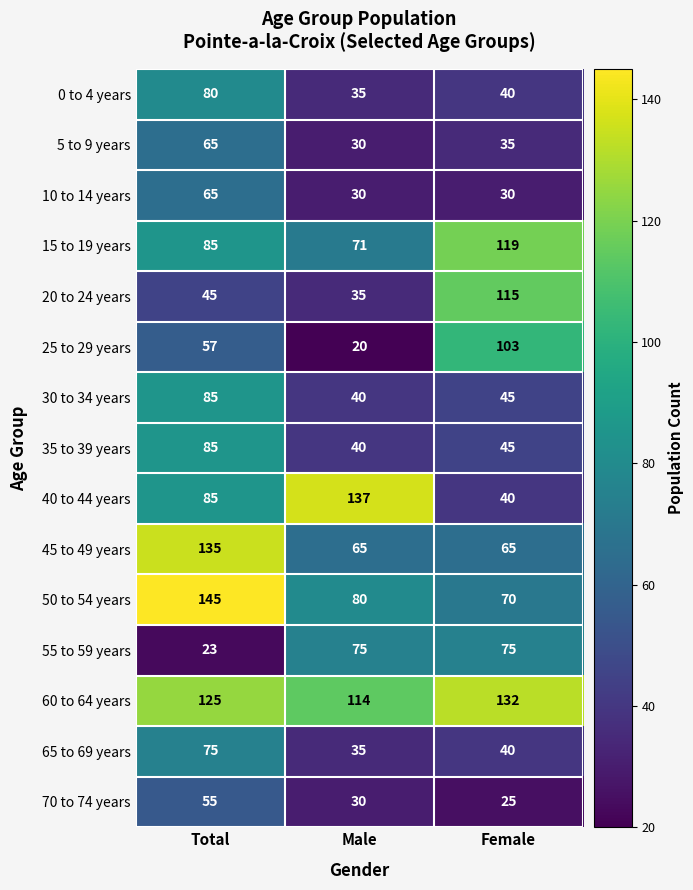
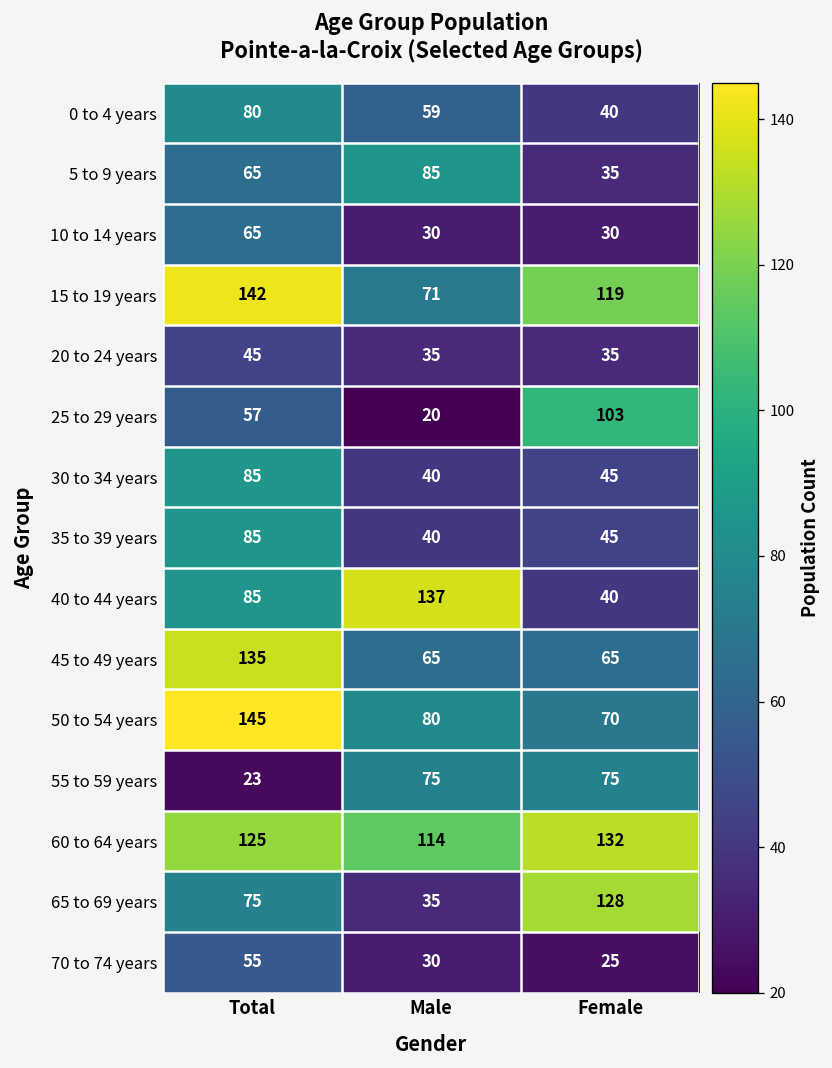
  {
    "0 to 4 years": {
      "Total": 80,
-     "Male": 35,
+     "Male": 59,
      "Female": 40
    },
    "5 to 9 years": {
      "Total": 65,
-     "Male": 30,
+     "Male": 85,
      "Female": 35
    },
    "10 to 14 years": {
      "Total": 65,
      "Male": 30,
      "Female": 30
    },
    "15 to 19 years": {
-     "Total": 85,
+     "Total": 142,
      "Male": 71,
      "Female": 119
    },
    "20 to 24 years": {
      "Total": 45,
      "Male": 35,
-     "Female": 115
+     "Female": 35
    },
    "25 to 29 years": {
      "Total": 57,
      "Male": 20,
      "Female": 103
    },
    "30 to 34 years": {
      "Total": 85,
      "Male": 40,
      "Female": 45
    },
    "35 to 39 years": {
      "Total": 85,
      "Male": 40,
      "Female": 45
    },
    "40 to 44 years": {
      "Total": 85,
      "Male": 137,
      "Female": 40
    },
    "45 to 49 years": {
      "Total": 135,
      "Male": 65,
      "Female": 65
    },
    "50 to 54 years": {
      "Total": 145,
      "Male": 80,
      "Female": 70
    },
    "55 to 59 years": {
      "Total": 23,
      "Male": 75,
      "Female": 75
    },
    "60 to 64 years": {
      "Total": 125,
      "Male": 114,
      "Female": 132
    },
    "65 to 69 years": {
      "Total": 75,
      "Male": 35,
-     "Female": 40
+     "Female": 128
    },
    "70 to 74 years": {
      "Total": 55,
      "Male": 30,
      "Female": 25
    }
  }
